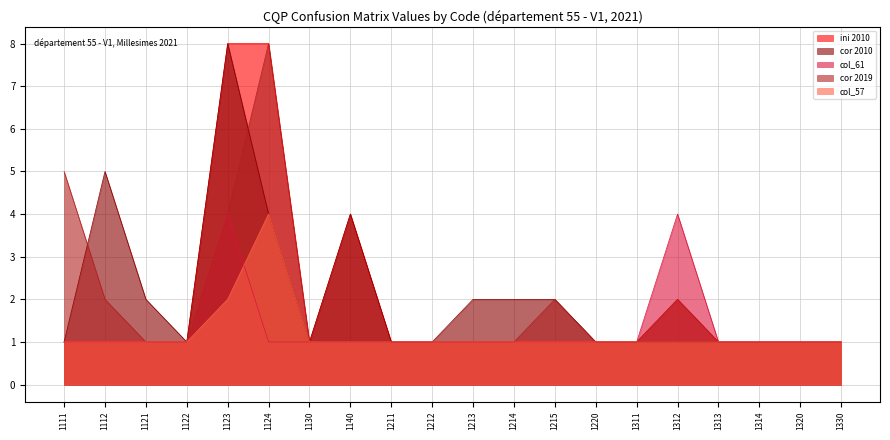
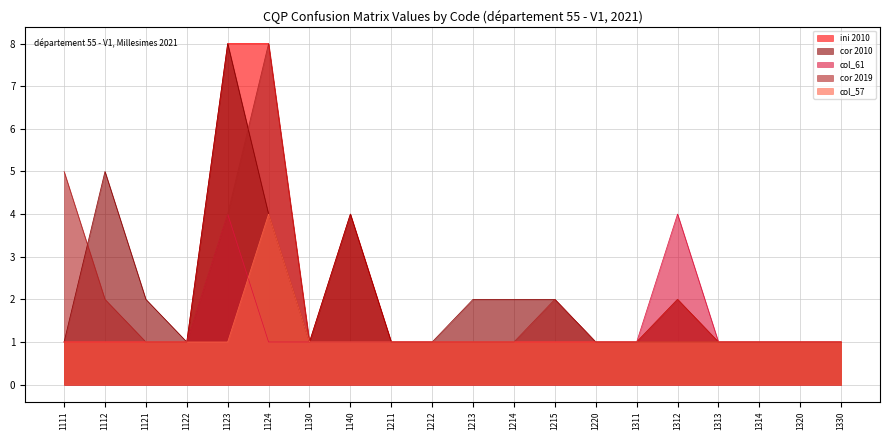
  {
    "col_57": {
-     "1123": 2
+     "1123": 1
    }
  }
